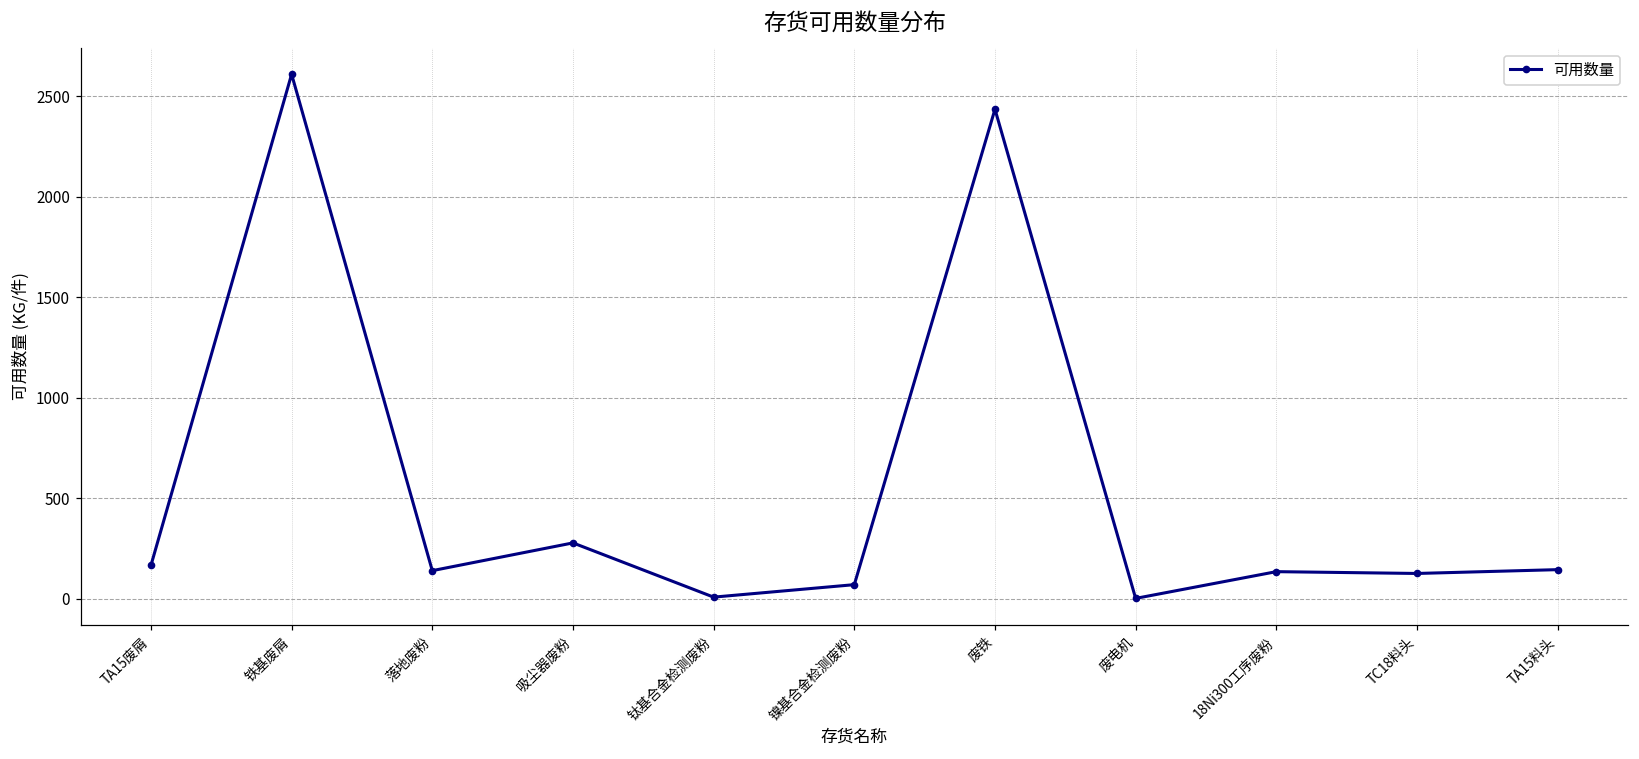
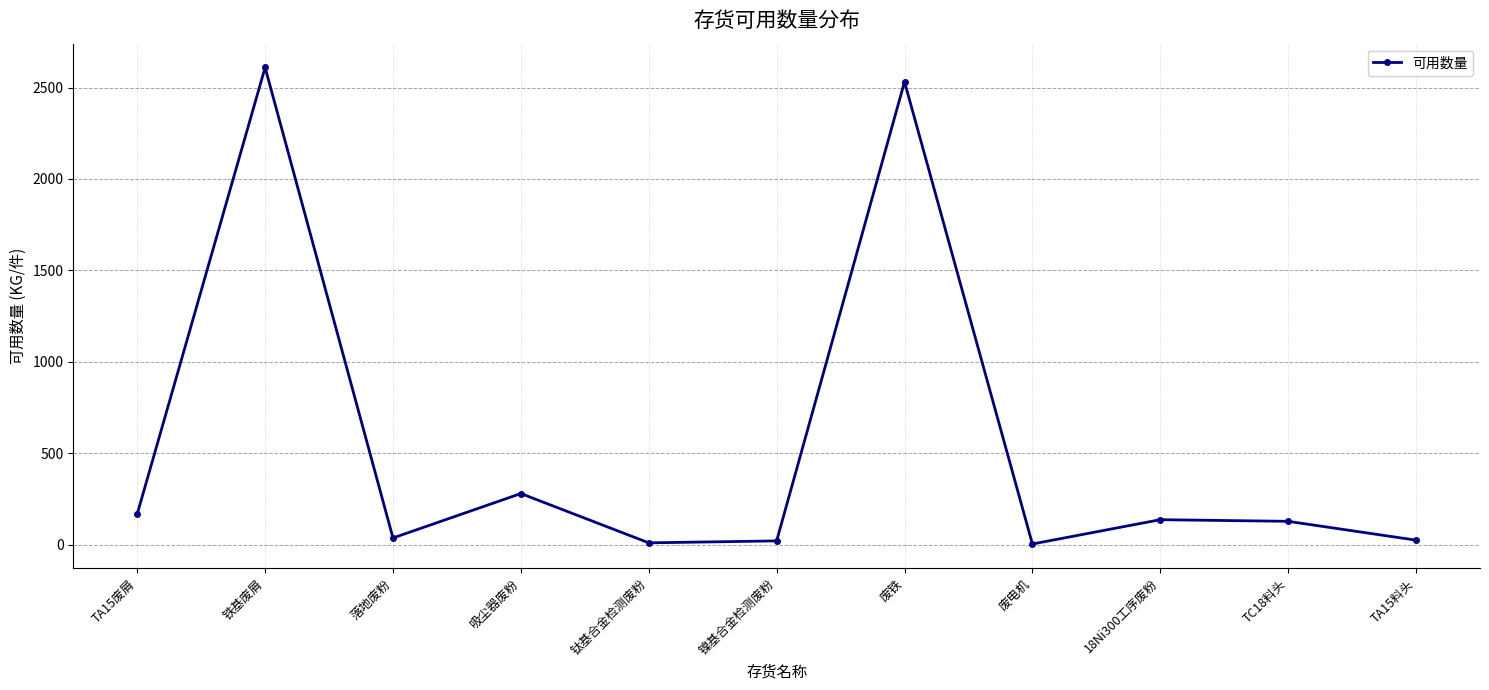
  {
    "TA15废屑": 170,
    "铁基废屑": 2610,
-   "落地废粉": 140,
+   "落地废粉": 40,
    "吸尘器废粉": 280,
    "钛基合金检测废粉": 10,
-   "镍基合金检测废粉": 70,
-   "废铁": 2440,
+   "镍基合金检测废粉": 20,
+   "废铁": 2530,
    "废电机": 0,
    "18Ni300工序废粉": 140,
    "TC18料头": 130,
-   "TA15料头": 150
+   "TA15料头": 20
  }
